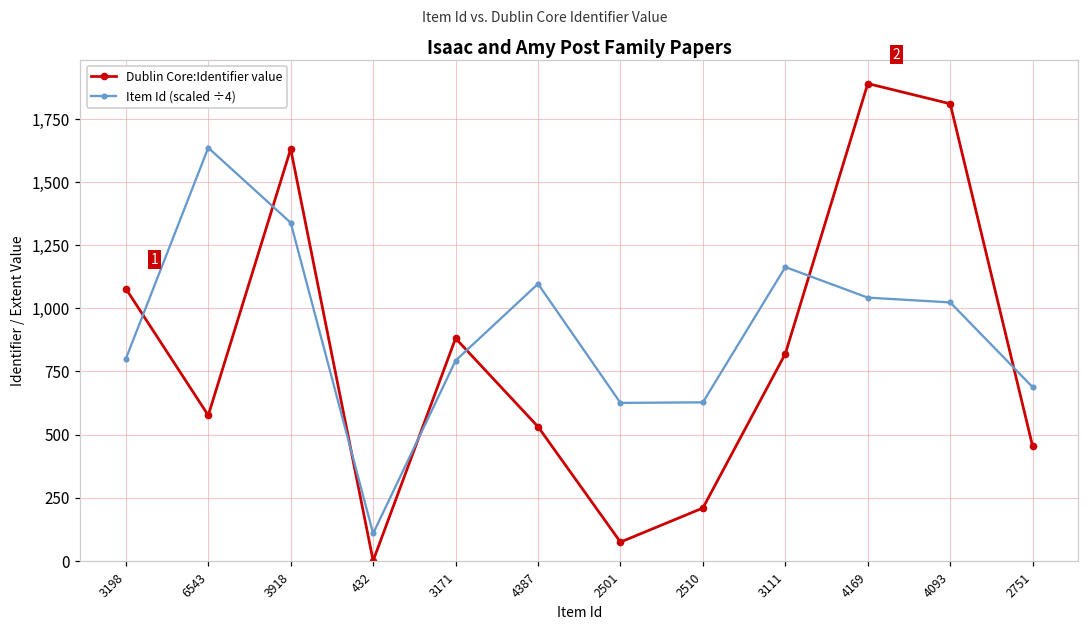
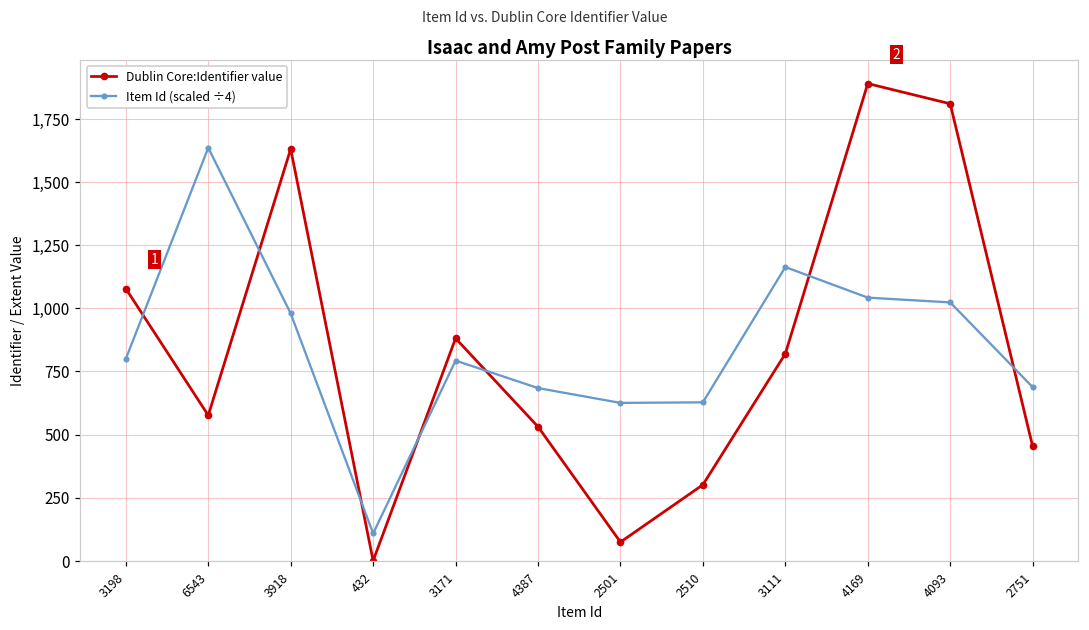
  {
    "Dublin Core:Identifier value": {
      "3198": "1,080",
      "6543": "580",
      "3918": "1,630",
      "432": "0",
      "3171": "880",
      "4387": "530",
      "2501": "70",
-     "2510": "210",
+     "2510": "300",
      "3111": "820",
      "4169": "1,890",
      "4093": "1,810",
      "2751": "450"
    },
    "Item Id (scaled ÷4)": {
      "3198": "800",
      "6543": "1,640",
-     "3918": "1,340",
+     "3918": "980",
      "432": "110",
      "3171": "790",
-     "4387": "1,100",
+     "4387": "680",
      "2501": "630",
      "2510": "630",
      "3111": "1,160",
      "4169": "1,040",
      "4093": "1,020",
      "2751": "690"
    }
  }
